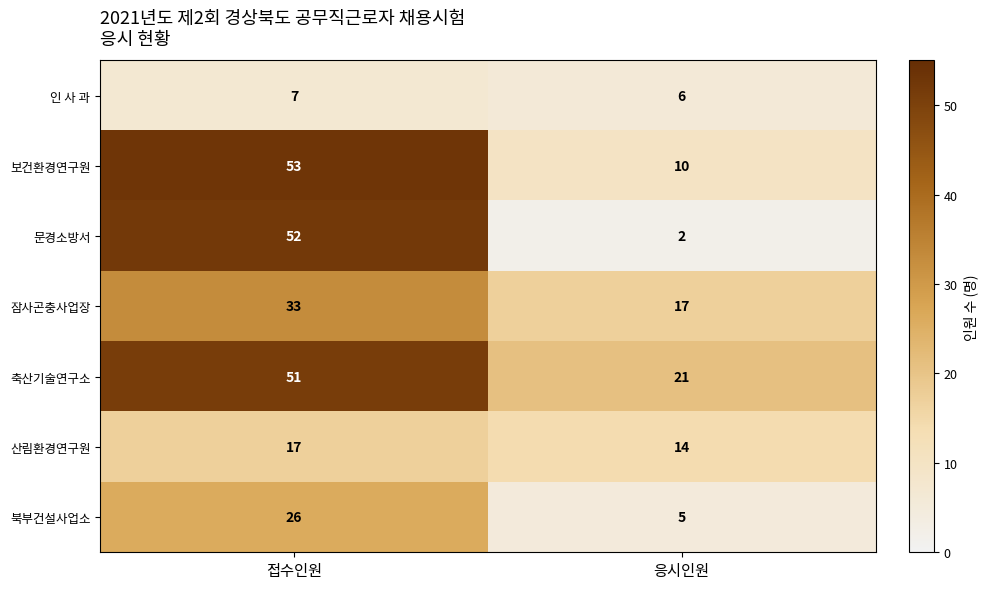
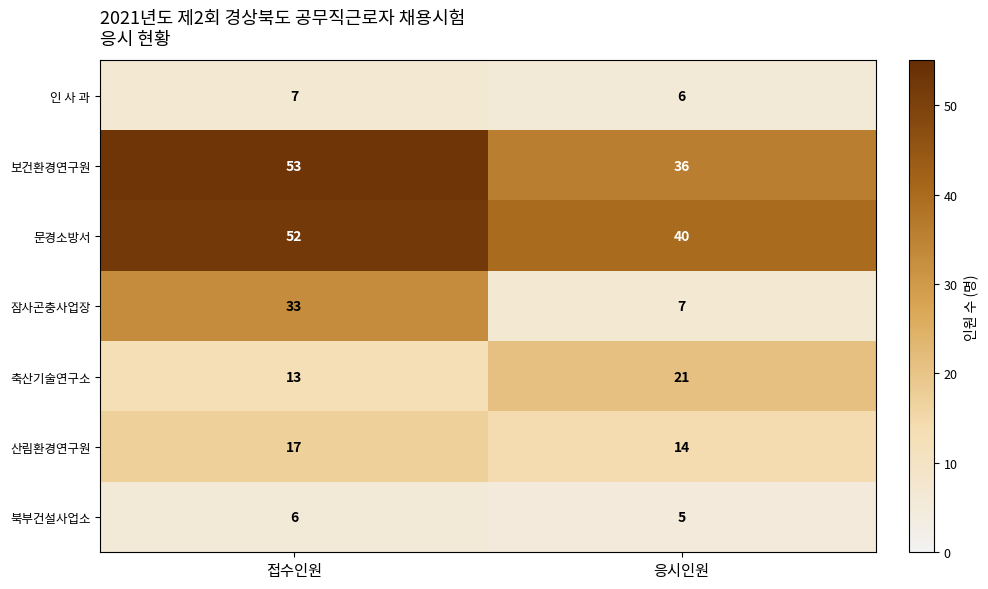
  {
    "인 사 과": {
      "접수인원": 7,
      "응시인원": 6
    },
    "보건환경연구원": {
      "접수인원": 53,
-     "응시인원": 10
+     "응시인원": 36
    },
    "문경소방서": {
      "접수인원": 52,
-     "응시인원": 2
+     "응시인원": 40
    },
    "잠사곤충사업장": {
      "접수인원": 33,
-     "응시인원": 17
+     "응시인원": 7
    },
    "축산기술연구소": {
-     "접수인원": 51,
+     "접수인원": 13,
      "응시인원": 21
    },
    "산림환경연구원": {
      "접수인원": 17,
      "응시인원": 14
    },
    "북부건설사업소": {
-     "접수인원": 26,
+     "접수인원": 6,
      "응시인원": 5
    }
  }
